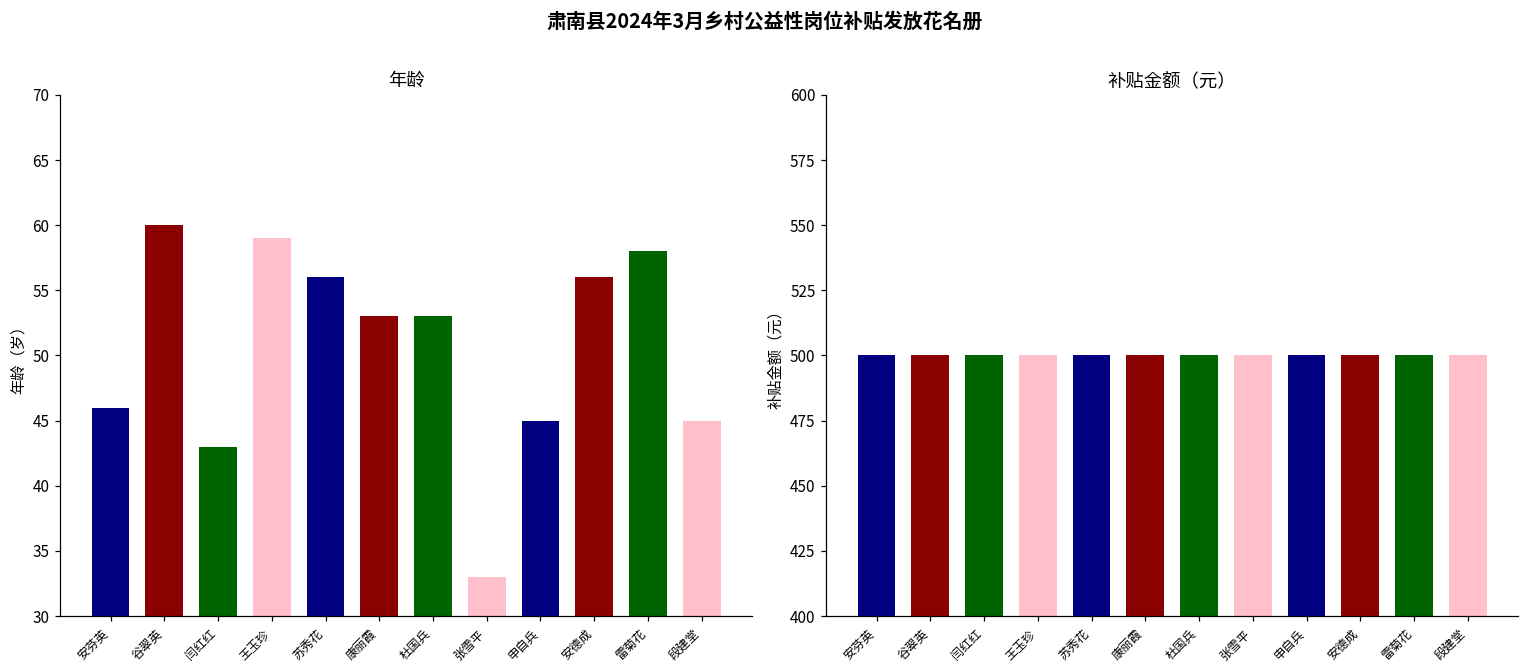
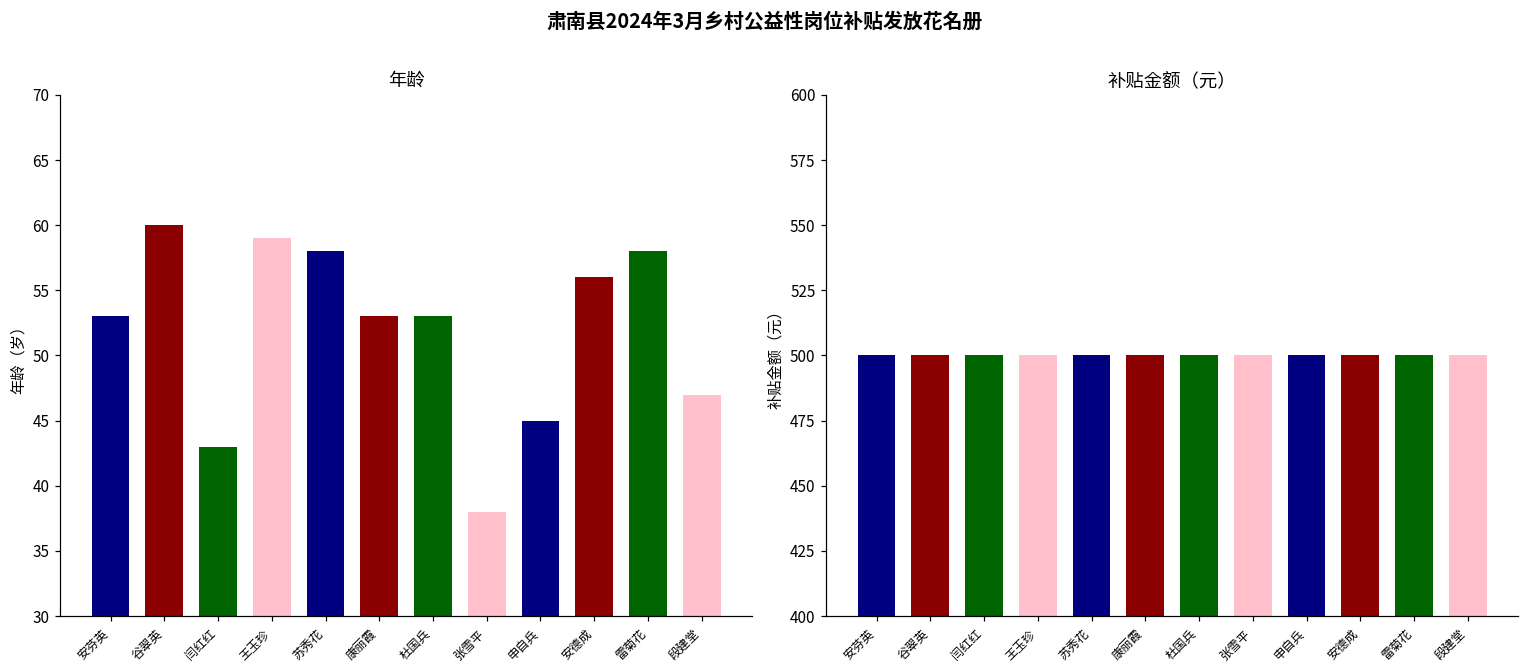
  {
    "年龄": {
-     "安芬英": 46,
+     "安芬英": 53,
      "谷翠英": 60,
      "闫红红": 43,
      "王玉珍": 59,
-     "苏秀花": 56,
+     "苏秀花": 58,
      "康丽霞": 53,
      "杜国兵": 53,
-     "张雪平": 33,
+     "张雪平": 38,
      "申自兵": 45,
      "安德成": 56,
      "雷菊花": 58,
-     "段建堂": 45
+     "段建堂": 47
    },
    "补贴金额（元）": {
      "安芬英": 500,
      "谷翠英": 500,
      "闫红红": 500,
      "王玉珍": 500,
      "苏秀花": 500,
      "康丽霞": 500,
      "杜国兵": 500,
      "张雪平": 500,
      "申自兵": 500,
      "安德成": 500,
      "雷菊花": 500,
      "段建堂": 500
    }
  }
